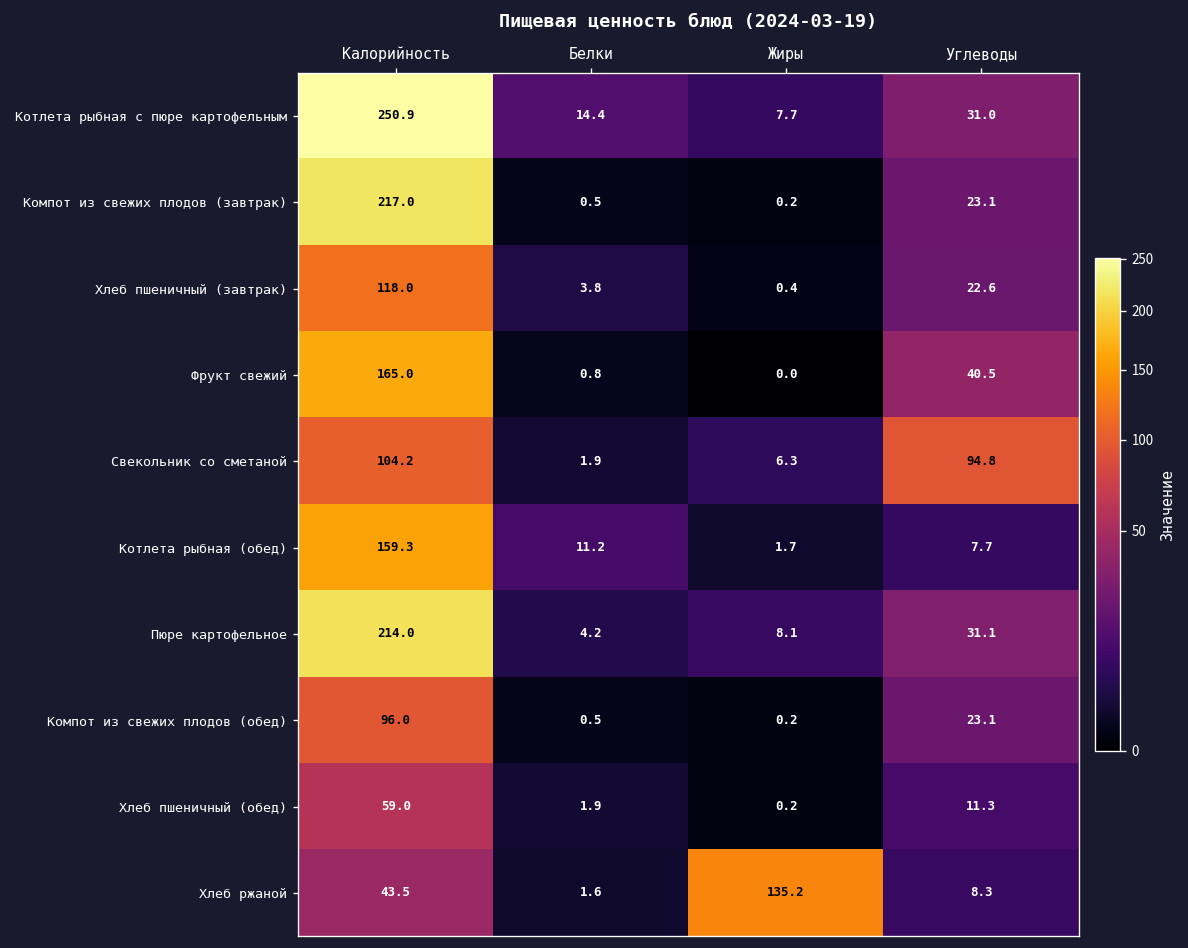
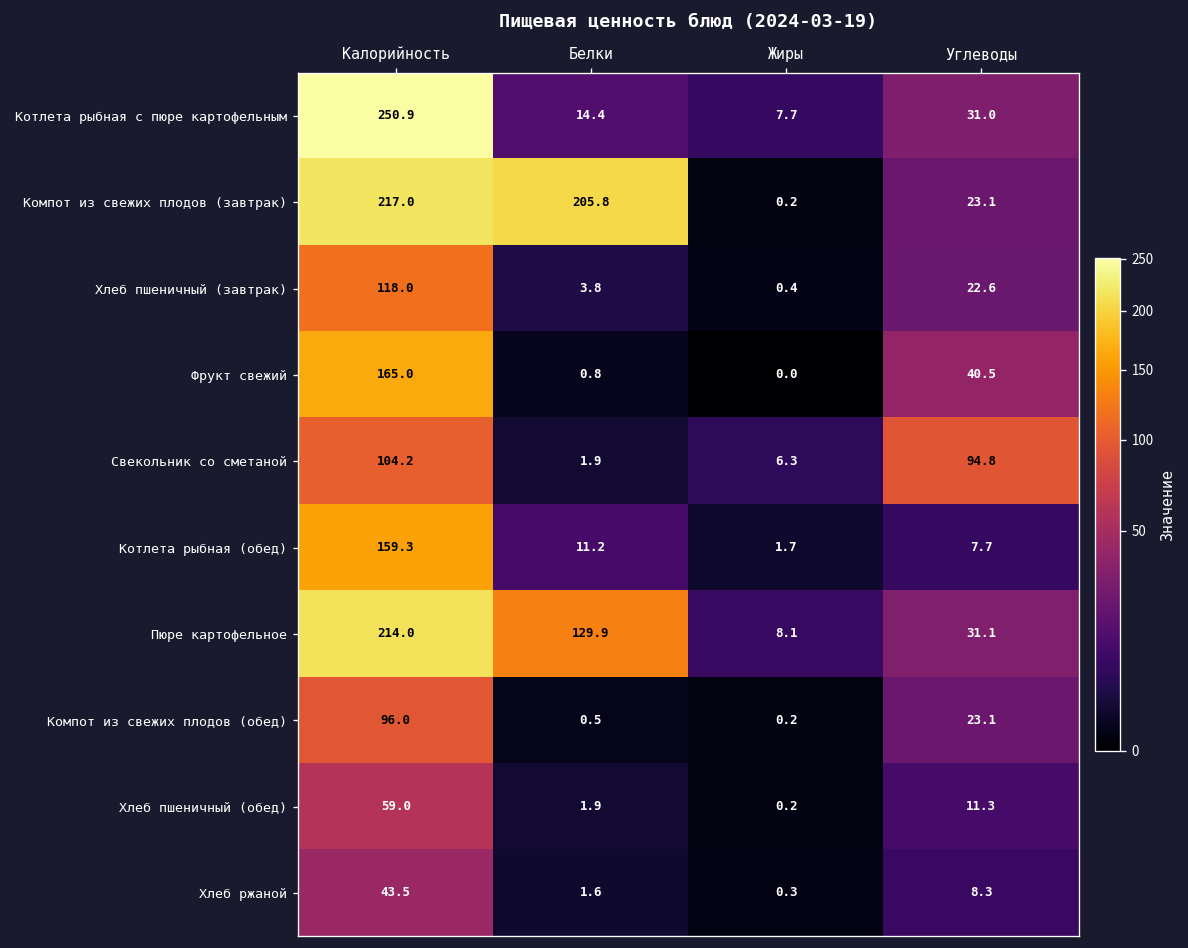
  {
    "Котлета рыбная с пюре картофельным": {
      "Калорийность": 250.9,
      "Белки": 14.4,
      "Жиры": 7.7,
      "Углеводы": 31.0
    },
    "Компот из свежих плодов (завтрак)": {
      "Калорийность": 217.0,
-     "Белки": 0.5,
+     "Белки": 205.8,
      "Жиры": 0.2,
      "Углеводы": 23.1
    },
    "Хлеб пшеничный (завтрак)": {
      "Калорийность": 118.0,
      "Белки": 3.8,
      "Жиры": 0.4,
      "Углеводы": 22.6
    },
    "Фрукт свежий": {
      "Калорийность": 165.0,
      "Белки": 0.8,
      "Жиры": 0.0,
      "Углеводы": 40.5
    },
    "Свекольник со сметаной": {
      "Калорийность": 104.2,
      "Белки": 1.9,
      "Жиры": 6.3,
      "Углеводы": 94.8
    },
    "Котлета рыбная (обед)": {
      "Калорийность": 159.3,
      "Белки": 11.2,
      "Жиры": 1.7,
      "Углеводы": 7.7
    },
    "Пюре картофельное": {
      "Калорийность": 214.0,
-     "Белки": 4.2,
+     "Белки": 129.9,
      "Жиры": 8.1,
      "Углеводы": 31.1
    },
    "Компот из свежих плодов (обед)": {
      "Калорийность": 96.0,
      "Белки": 0.5,
      "Жиры": 0.2,
      "Углеводы": 23.1
    },
    "Хлеб пшеничный (обед)": {
      "Калорийность": 59.0,
      "Белки": 1.9,
      "Жиры": 0.2,
      "Углеводы": 11.3
    },
    "Хлеб ржаной": {
      "Калорийность": 43.5,
      "Белки": 1.6,
-     "Жиры": 135.2,
+     "Жиры": 0.3,
      "Углеводы": 8.3
    }
  }
